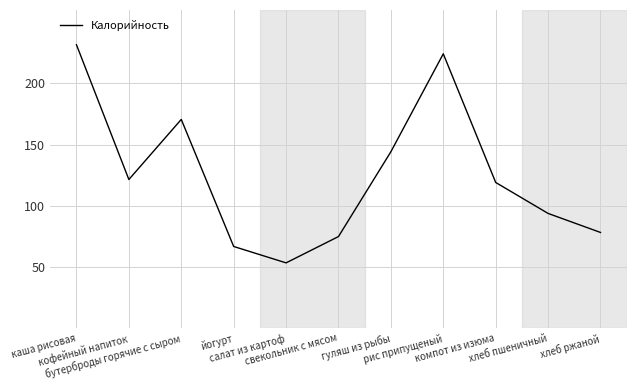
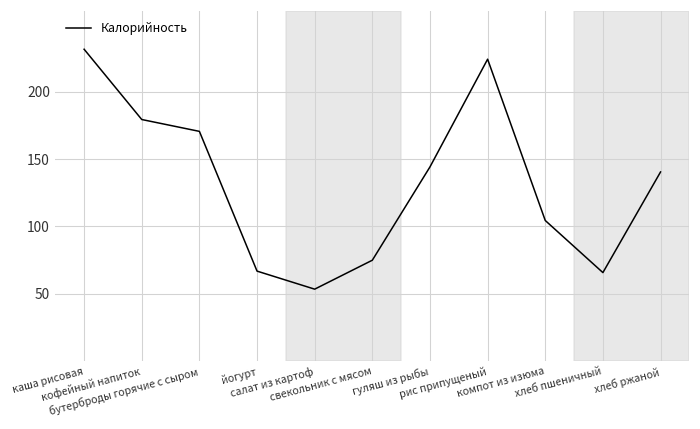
  {
    "каша рисовая": 232,
-   "кофейный напиток": 122,
+   "кофейный напиток": 179,
    "бутерброды горячие с сыром": 171,
    "йогурт": 67,
    "салат из картоф": 53,
    "свекольник с мясом": 75,
    "гуляш из рыбы": 144,
    "рис припущеный": 224,
-   "компот из изюма": 119,
-   "хлеб пшеничный": 94,
-   "хлеб ржаной": 78
+   "компот из изюма": 104,
+   "хлеб пшеничный": 66,
+   "хлеб ржаной": 140
  }
